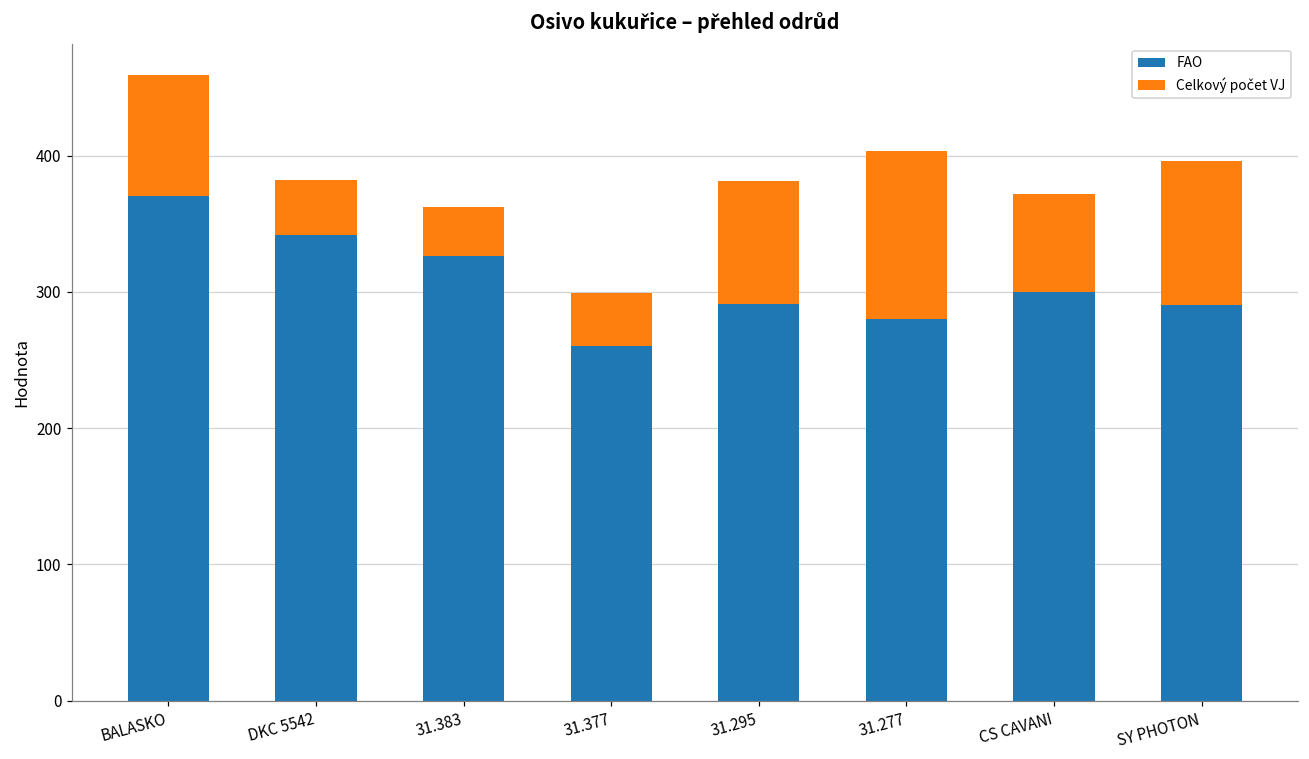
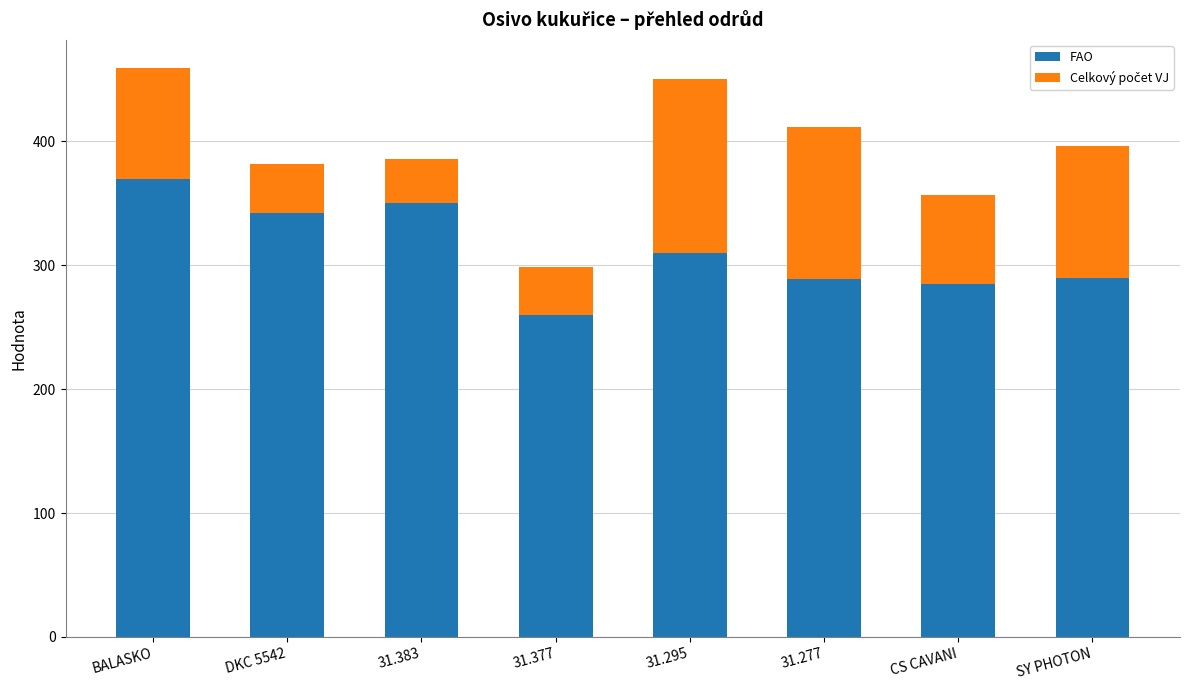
  {
    "FAO": {
      "BALASKO": 370,
      "DKC 5542": 342,
-     "31.383": 326,
+     "31.383": 350,
      "31.377": 260,
-     "31.295": 291,
-     "31.277": 280,
-     "CS CAVANI": 300,
+     "31.295": 310,
+     "31.277": 289,
+     "CS CAVANI": 285,
      "SY PHOTON": 290
    },
    "Celkový počet VJ": {
      "BALASKO": 89,
      "DKC 5542": 40,
      "31.383": 36,
      "31.377": 39,
-     "31.295": 90,
+     "31.295": 140,
      "31.277": 123,
      "CS CAVANI": 72,
      "SY PHOTON": 106
    }
  }
